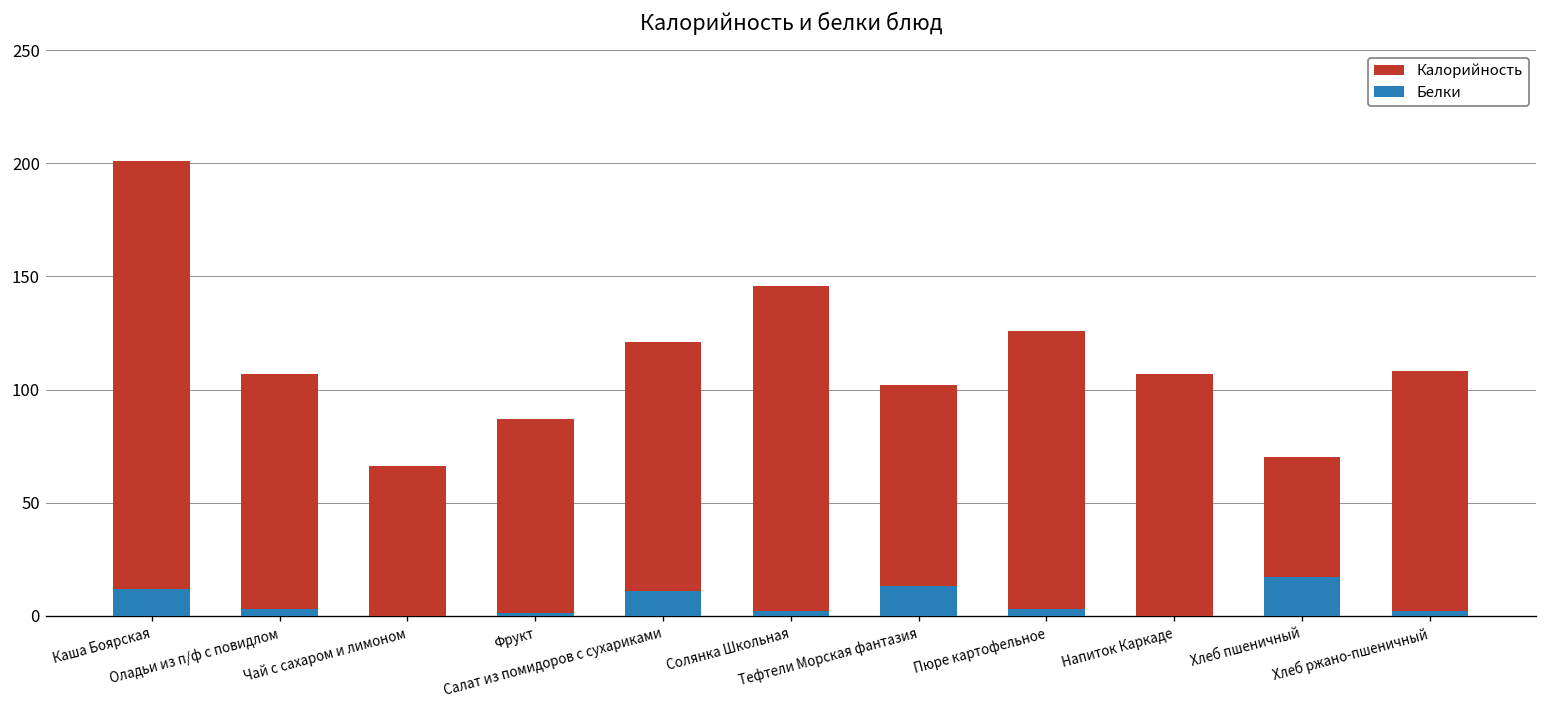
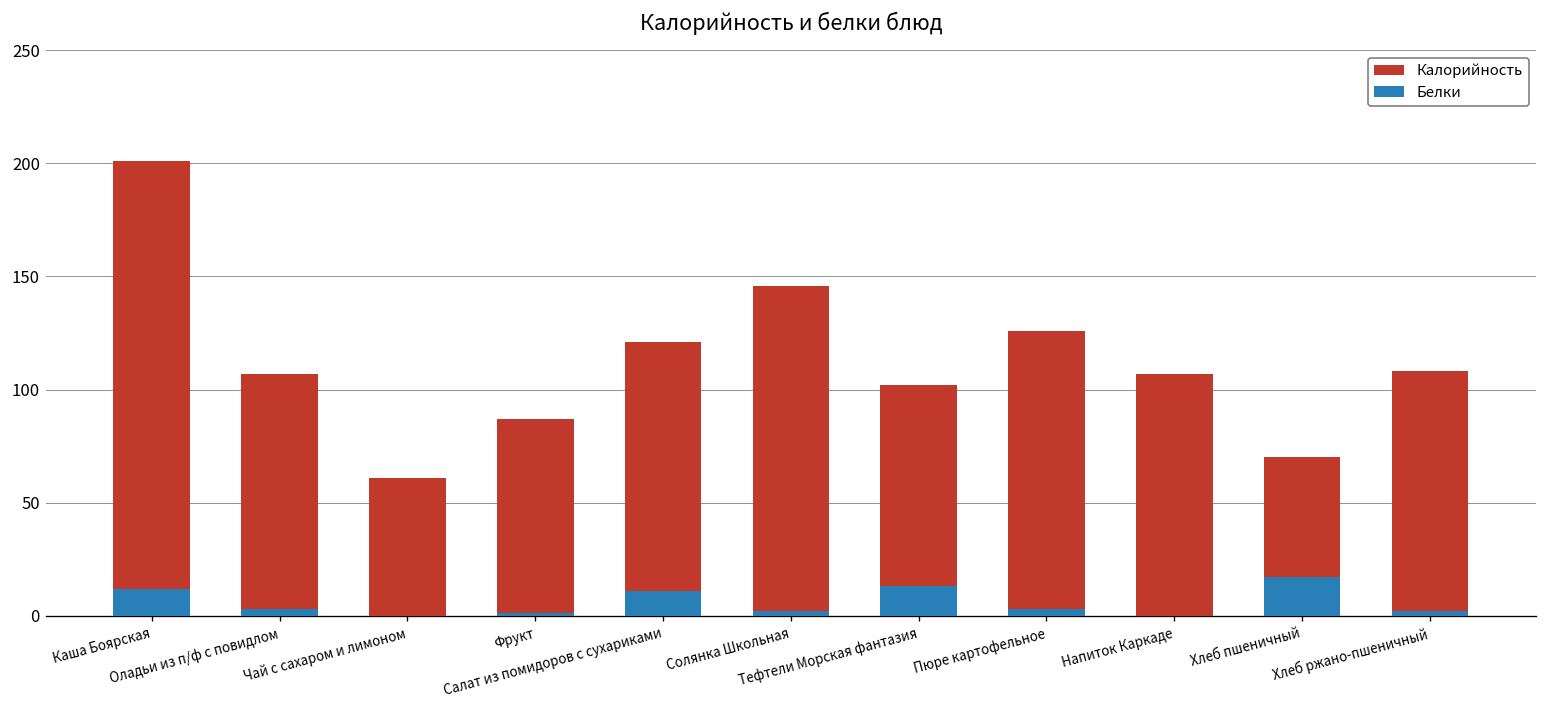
  {
    "Калорийность": {
      "Каша Боярская": 201,
      "Оладьи из п/ф с повидлом": 107,
-     "Чай с сахаром и лимоном": 66,
+     "Чай с сахаром и лимоном": 61,
      "Фрукт": 87,
      "Салат из помидоров с сухариками": 121,
      "Солянка Школьная": 146,
      "Тефтели Морская фантазия": 102,
      "Пюре картофельное": 126,
      "Напиток Каркаде": 107,
      "Хлеб пшеничный": 70,
      "Хлеб ржано-пшеничный": 108
    },
    "Белки": {
      "Чай с сахаром и лимоном": 0,
      "Напиток Каркаде": 0
    }
  }
